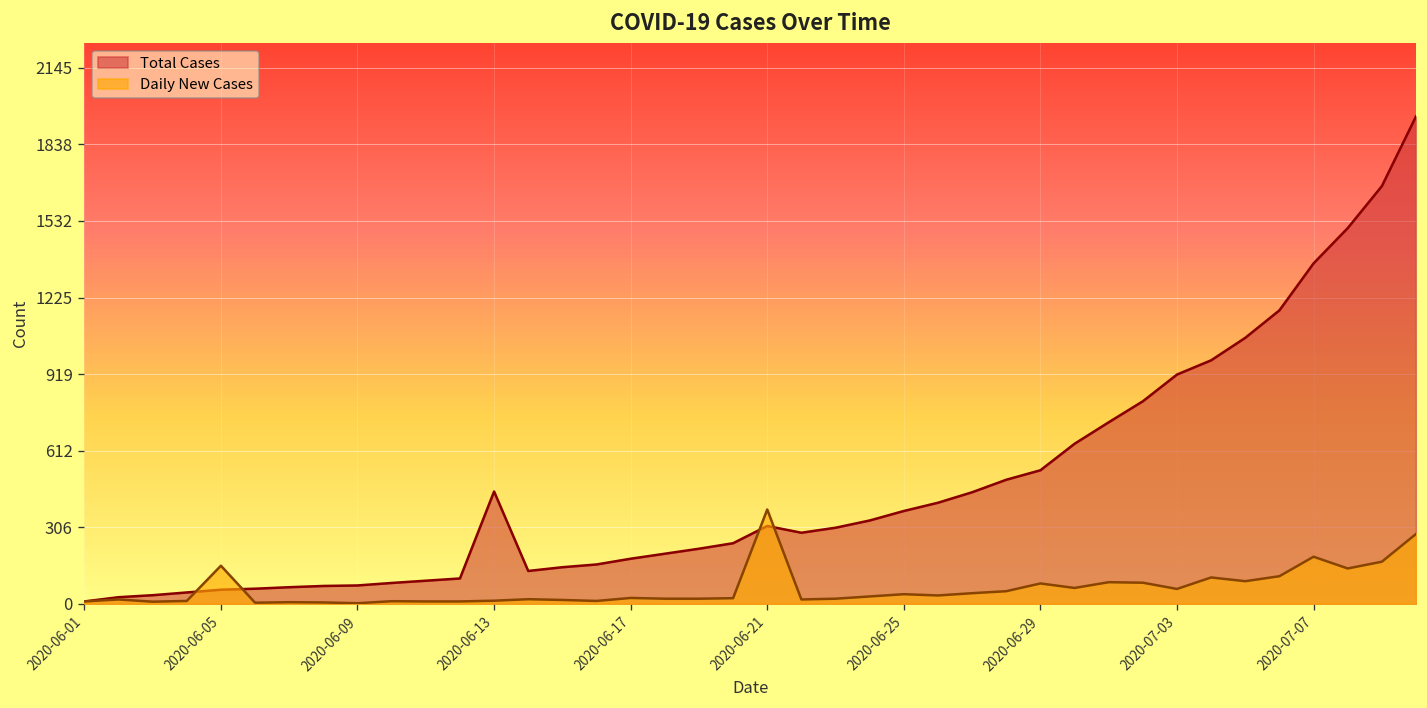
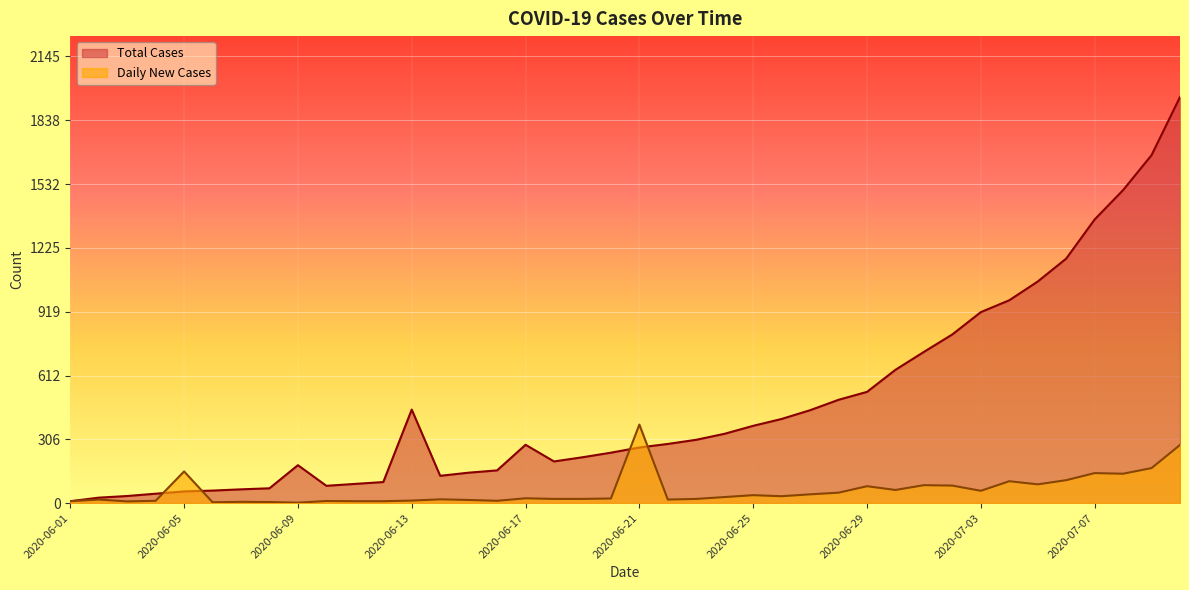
  {
    "Total Cases": {
      "2020-06-05": 60,
-     "2020-06-09": 70,
+     "2020-06-09": 180,
      "2020-06-13": 450,
-     "2020-06-17": 180,
-     "2020-06-21": 310,
+     "2020-06-17": 280,
+     "2020-06-21": 270,
      "2020-06-25": 370,
      "2020-06-29": 530,
      "2020-07-03": 920,
      "2020-07-07": 1360
    },
    "Daily New Cases": {
      "2020-06-05": 150,
      "2020-06-09": 0,
      "2020-06-13": 10,
      "2020-06-17": 20,
      "2020-06-21": 380,
      "2020-06-25": 40,
      "2020-06-29": 80,
      "2020-07-03": 60,
-     "2020-07-07": 190
+     "2020-07-07": 140
    }
  }
